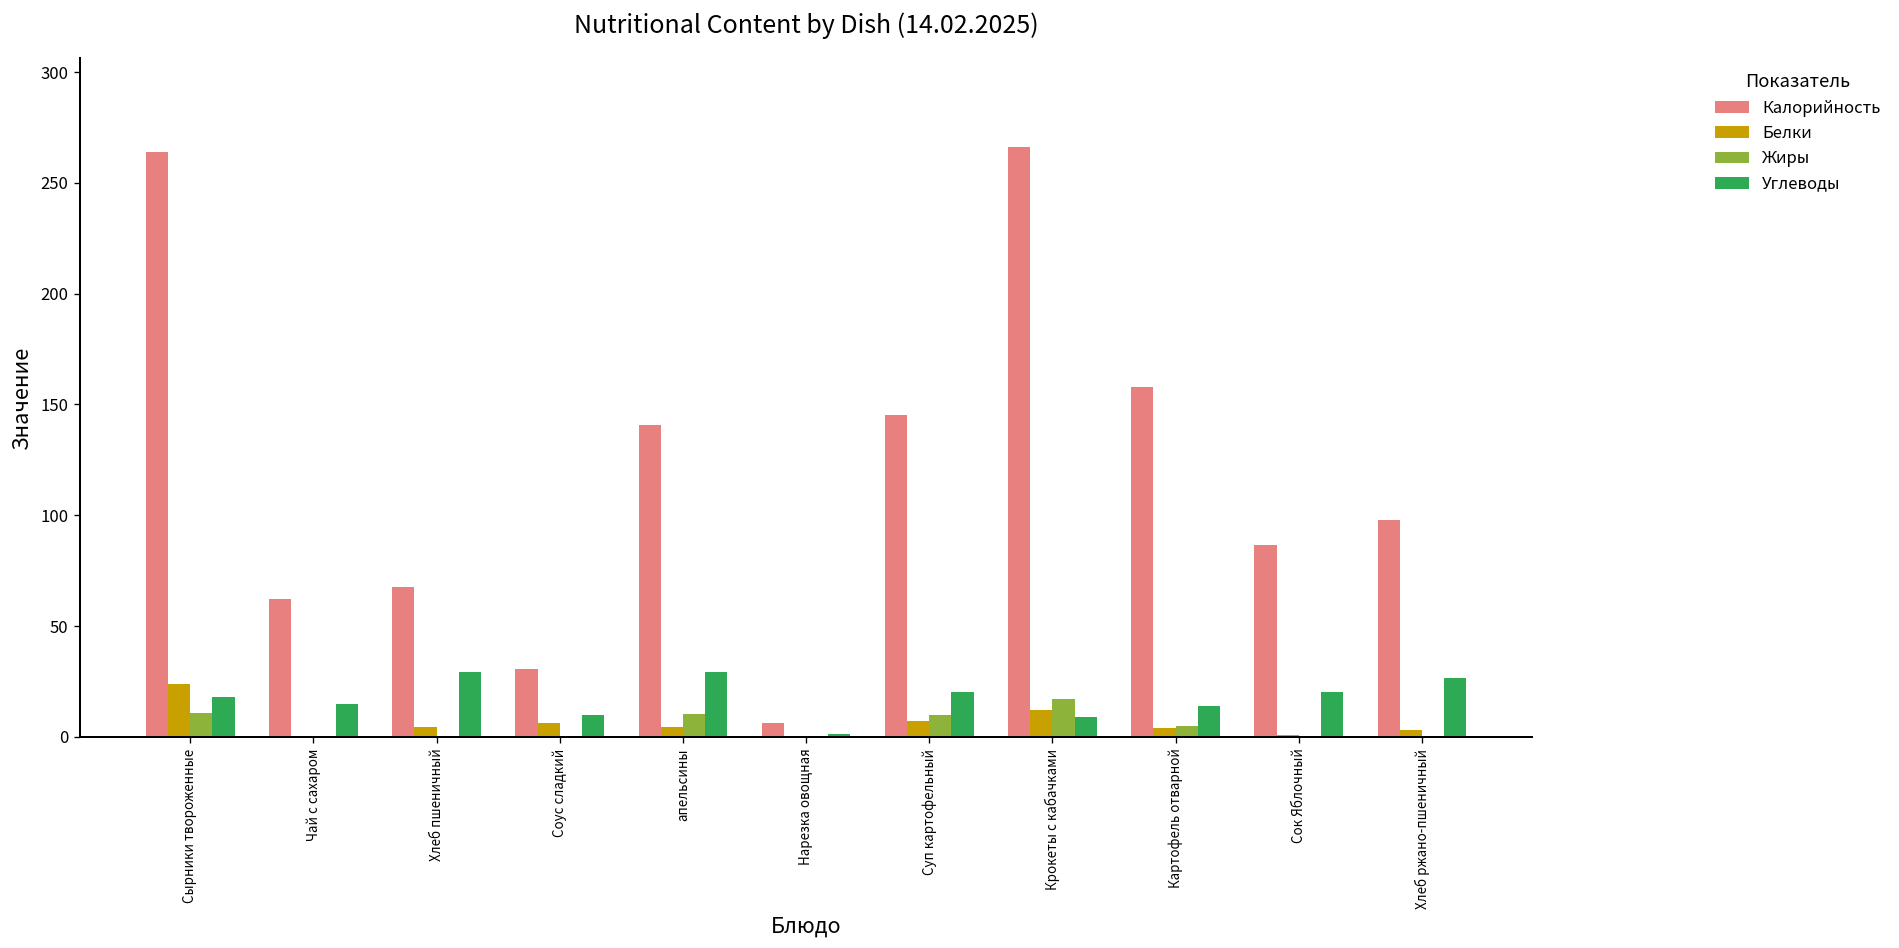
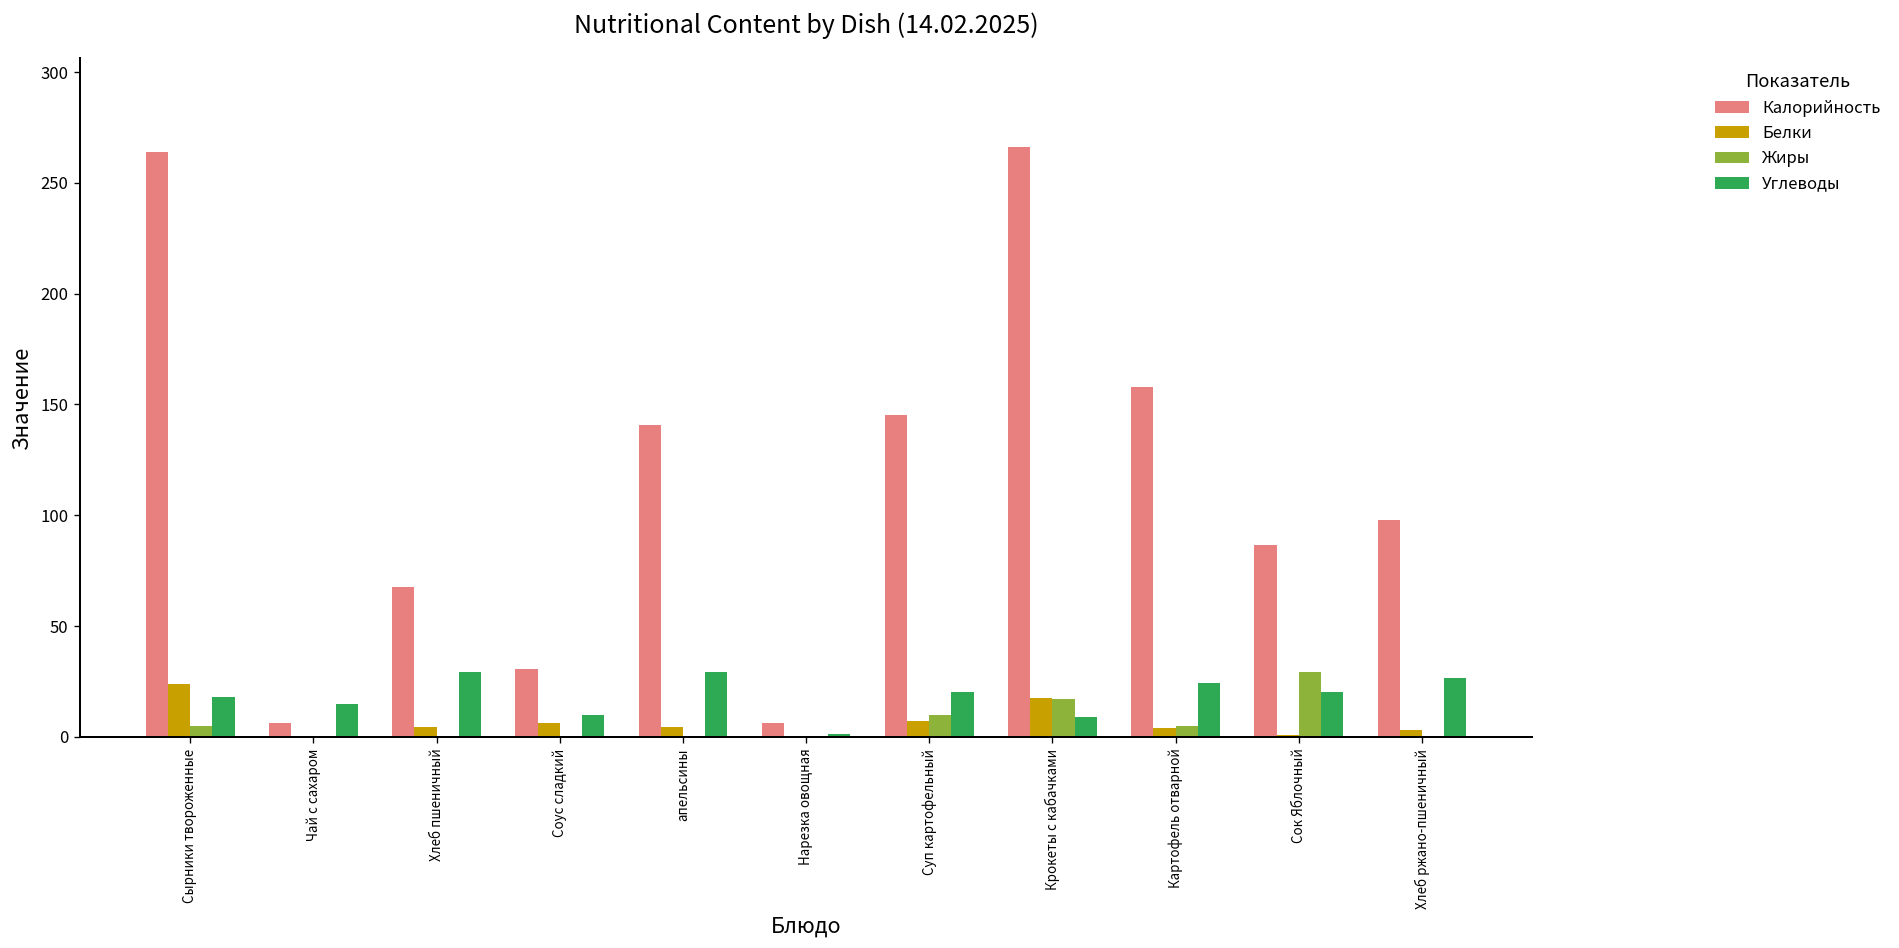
  {
    "Калорийность": {
      "Сырники твороженные": 264,
-     "Чай с сахаром": 62,
+     "Чай с сахаром": 6,
      "Хлеб пшеничный": 68,
      "Соус сладкий": 31,
      "апельсины": 141,
      "Нарезка овощная": 6,
      "Суп картофельный": 145,
      "Крокеты с кабачками": 266,
      "Картофель отварной": 158,
      "Сок Яблочный": 87,
      "Хлеб ржано-пшеничный": 98
    },
    "Белки": {
      "Сырники твороженные": 24,
      "Хлеб пшеничный": 5,
      "Соус сладкий": 6,
      "апельсины": 5,
      "Суп картофельный": 7,
-     "Крокеты с кабачками": 12,
+     "Крокеты с кабачками": 18,
      "Картофель отварной": 4,
      "Хлеб ржано-пшеничный": 3
    },
    "Жиры": {
-     "Сырники твороженные": 11,
+     "Сырники твороженные": 5,
      "Соус сладкий": 0,
-     "апельсины": 10,
+     "апельсины": 1,
      "Нарезка овощная": 0,
      "Суп картофельный": 10,
      "Крокеты с кабачками": 17,
      "Картофель отварной": 5,
-     "Сок Яблочный": 0
+     "Сок Яблочный": 30
    },
    "Углеводы": {
      "Сырники твороженные": 18,
      "Чай с сахаром": 15,
      "Хлеб пшеничный": 30,
      "Соус сладкий": 10,
      "апельсины": 30,
      "Суп картофельный": 20,
      "Крокеты с кабачками": 9,
-     "Картофель отварной": 14,
+     "Картофель отварной": 24,
      "Сок Яблочный": 20,
      "Хлеб ржано-пшеничный": 27
    }
  }
